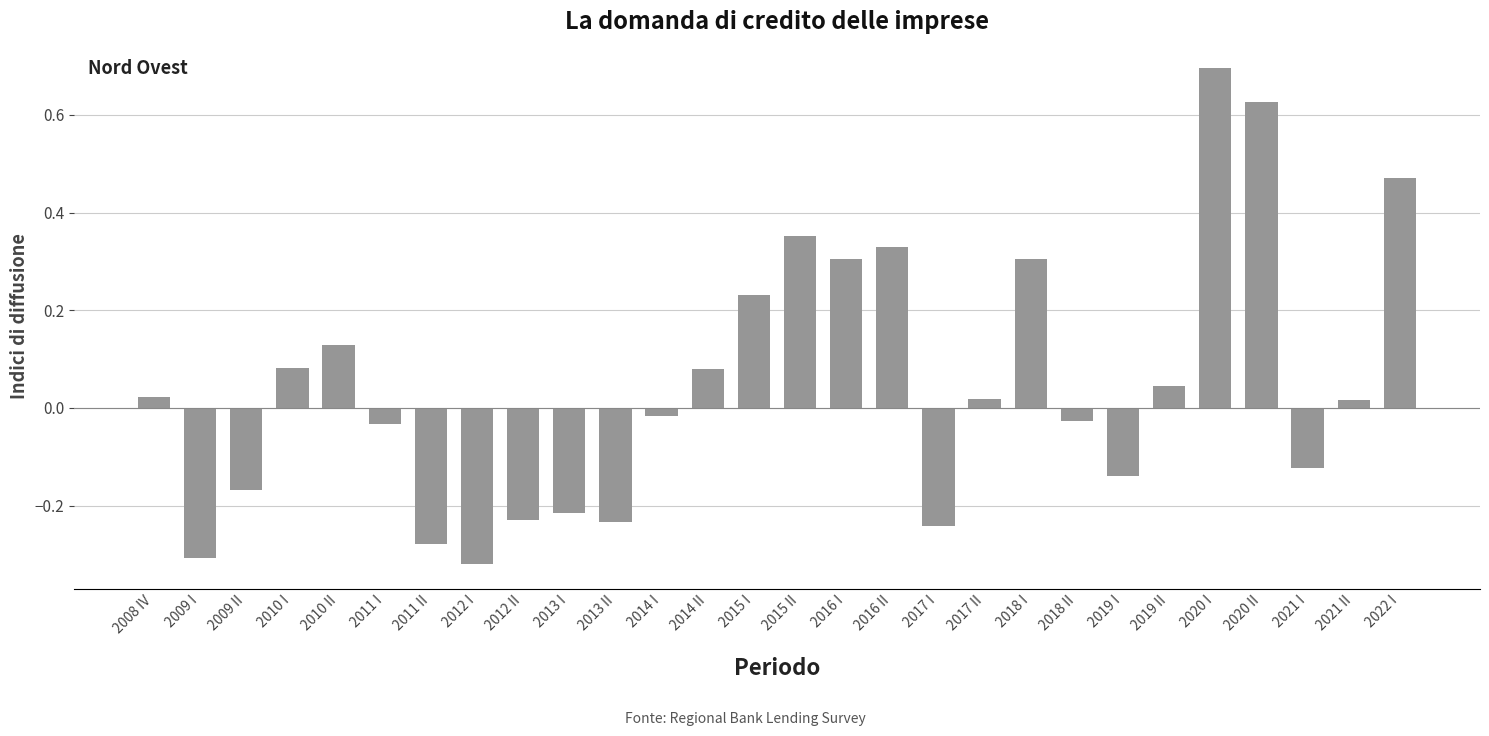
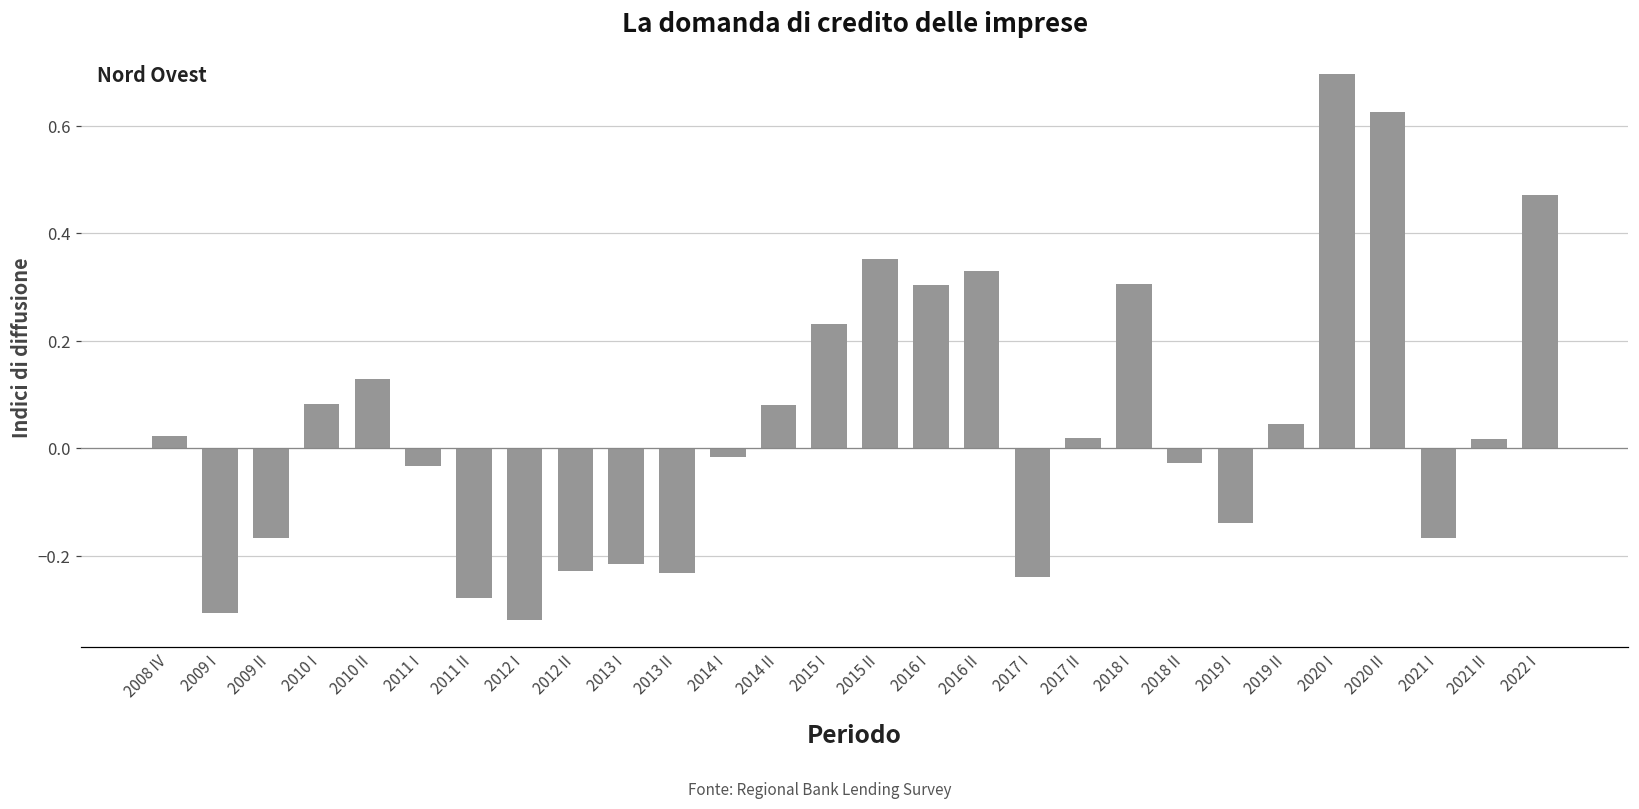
  {
    "2008 IV": 0.02,
    "2009 I": -0.31,
    "2009 II": -0.17,
    "2010 I": 0.08,
    "2010 II": 0.13,
    "2011 I": -0.03,
    "2011 II": -0.28,
    "2012 I": -0.32,
    "2012 II": -0.23,
    "2013 I": -0.22,
    "2013 II": -0.23,
    "2014 I": -0.02,
    "2014 II": 0.08,
    "2015 I": 0.23,
    "2015 II": 0.35,
    "2016 I": 0.30,
    "2016 II": 0.33,
    "2017 I": -0.24,
    "2017 II": 0.02,
    "2018 I": 0.30,
    "2018 II": -0.03,
    "2019 I": -0.14,
    "2019 II": 0.04,
    "2020 I": 0.70,
    "2020 II": 0.63,
-   "2021 I": -0.12,
+   "2021 I": -0.17,
    "2021 II": 0.02,
    "2022 I": 0.47
  }
